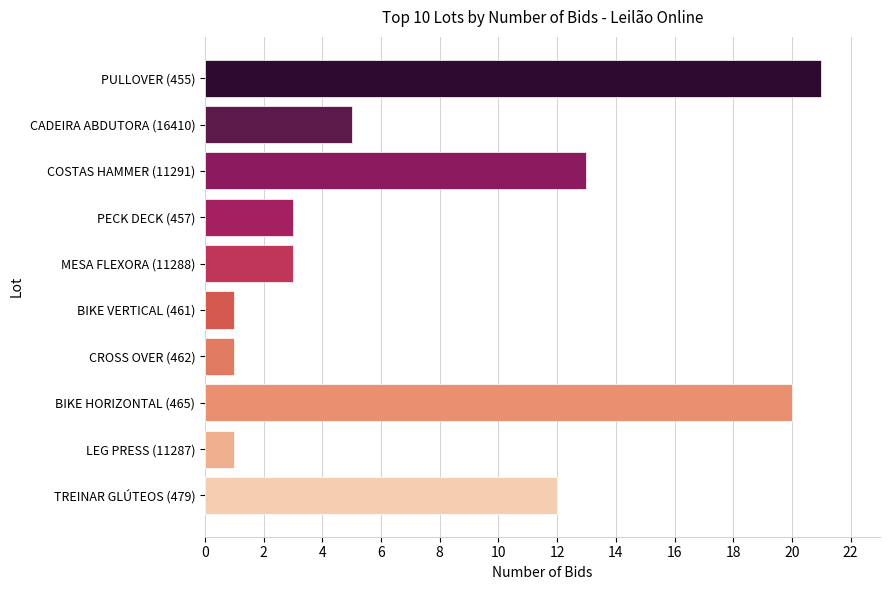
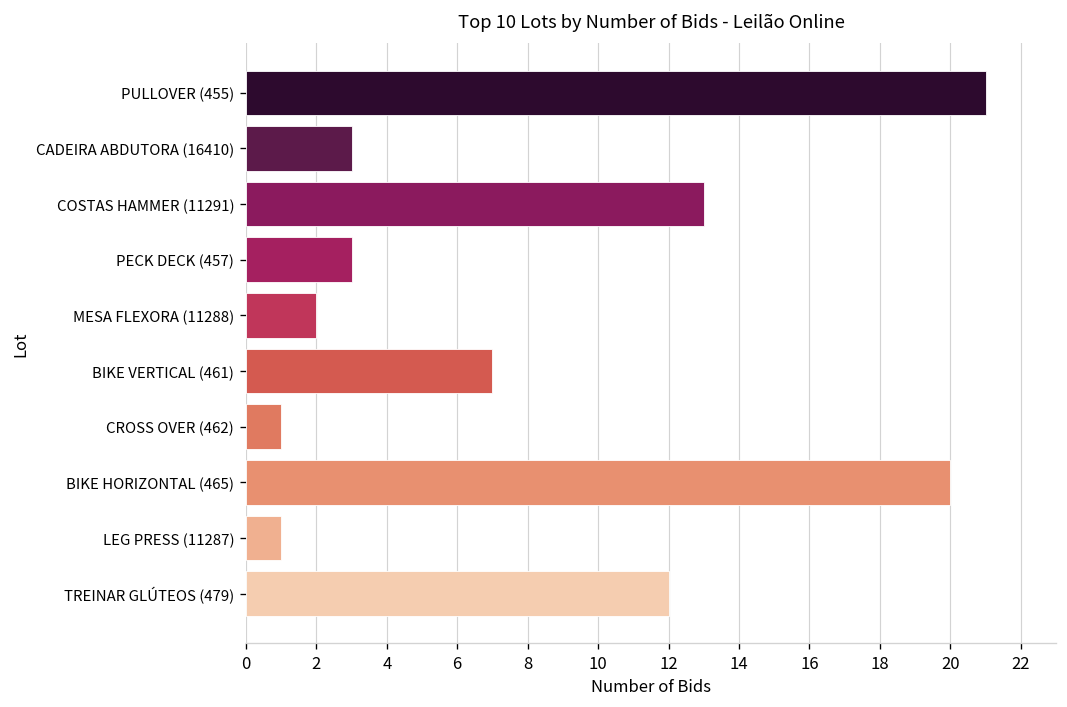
  {
    "PULLOVER (455)": 21,
-   "CADEIRA ABDUTORA (16410)": 5,
+   "CADEIRA ABDUTORA (16410)": 3,
    "COSTAS HAMMER (11291)": 13,
    "PECK DECK (457)": 3,
-   "MESA FLEXORA (11288)": 3,
-   "BIKE VERTICAL (461)": 1,
+   "MESA FLEXORA (11288)": 2,
+   "BIKE VERTICAL (461)": 7,
    "CROSS OVER (462)": 1,
    "BIKE HORIZONTAL (465)": 20,
    "LEG PRESS (11287)": 1,
    "TREINAR GLÚTEOS (479)": 12
  }
